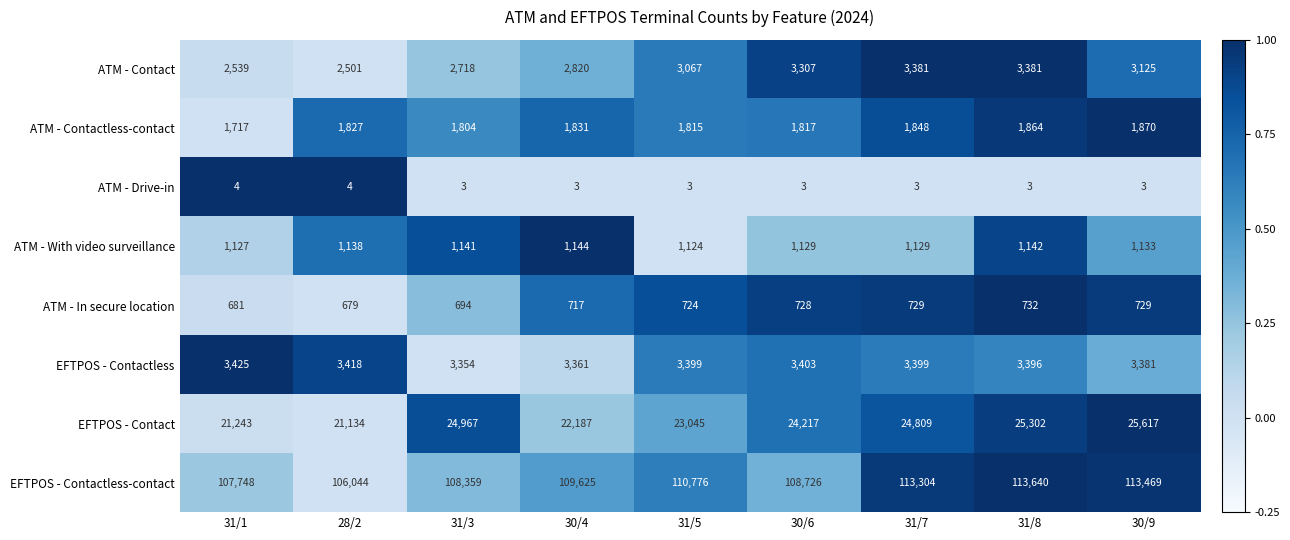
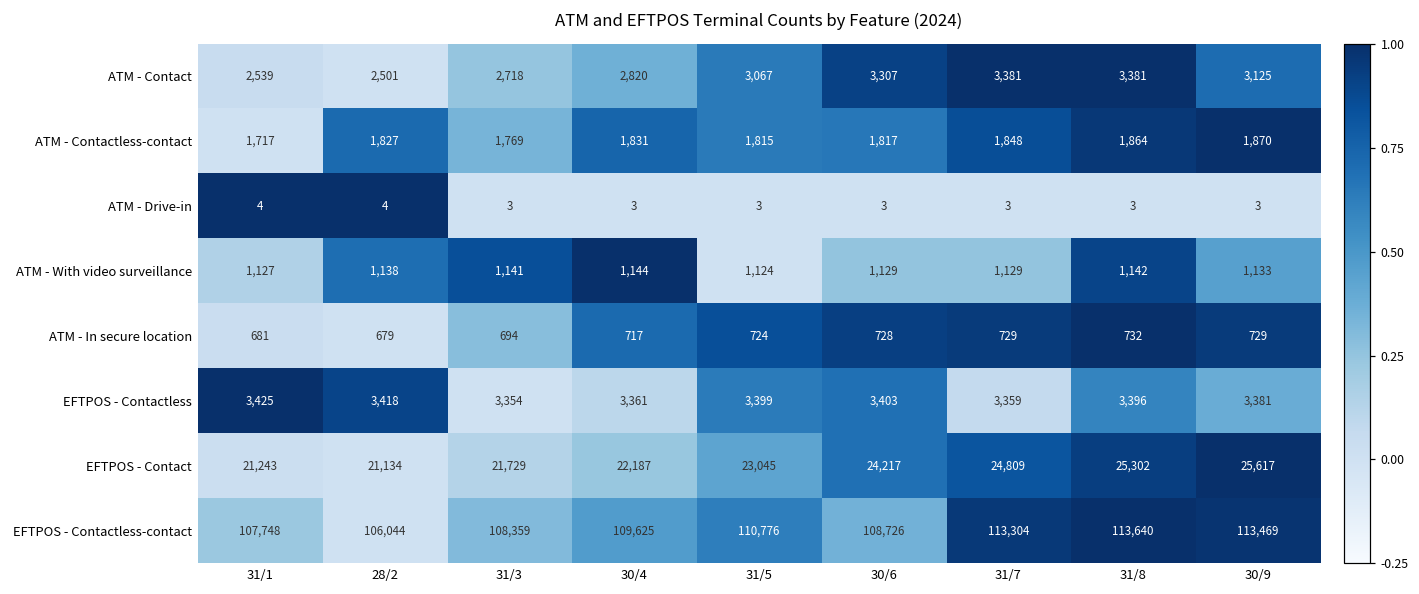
  {
    "ATM - Contact": {
      "31/1": "2,539",
      "28/2": "2,501",
      "31/3": "2,718",
      "30/4": "2,820",
      "31/5": "3,067",
      "30/6": "3,307",
      "31/7": "3,381",
      "31/8": "3,381",
      "30/9": "3,125"
    },
    "ATM - Contactless-contact": {
      "31/1": "1,717",
      "28/2": "1,827",
-     "31/3": "1,804",
+     "31/3": "1,769",
      "30/4": "1,831",
      "31/5": "1,815",
      "30/6": "1,817",
      "31/7": "1,848",
      "31/8": "1,864",
      "30/9": "1,870"
    },
    "ATM - Drive-in": {
      "31/1": "4",
      "28/2": "4",
      "31/3": "3",
      "30/4": "3",
      "31/5": "3",
      "30/6": "3",
      "31/7": "3",
      "31/8": "3",
      "30/9": "3"
    },
    "ATM - With video surveillance": {
      "31/1": "1,127",
      "28/2": "1,138",
      "31/3": "1,141",
      "30/4": "1,144",
      "31/5": "1,124",
      "30/6": "1,129",
      "31/7": "1,129",
      "31/8": "1,142",
      "30/9": "1,133"
    },
    "ATM - In secure location": {
      "31/1": "681",
      "28/2": "679",
      "31/3": "694",
      "30/4": "717",
      "31/5": "724",
      "30/6": "728",
      "31/7": "729",
      "31/8": "732",
      "30/9": "729"
    },
    "EFTPOS - Contactless": {
      "31/1": "3,425",
      "28/2": "3,418",
      "31/3": "3,354",
      "30/4": "3,361",
      "31/5": "3,399",
      "30/6": "3,403",
-     "31/7": "3,399",
+     "31/7": "3,359",
      "31/8": "3,396",
      "30/9": "3,381"
    },
    "EFTPOS - Contact": {
      "31/1": "21,243",
      "28/2": "21,134",
-     "31/3": "24,967",
+     "31/3": "21,729",
      "30/4": "22,187",
      "31/5": "23,045",
      "30/6": "24,217",
      "31/7": "24,809",
      "31/8": "25,302",
      "30/9": "25,617"
    },
    "EFTPOS - Contactless-contact": {
      "31/1": "107,748",
      "28/2": "106,044",
      "31/3": "108,359",
      "30/4": "109,625",
      "31/5": "110,776",
      "30/6": "108,726",
      "31/7": "113,304",
      "31/8": "113,640",
      "30/9": "113,469"
    }
  }
